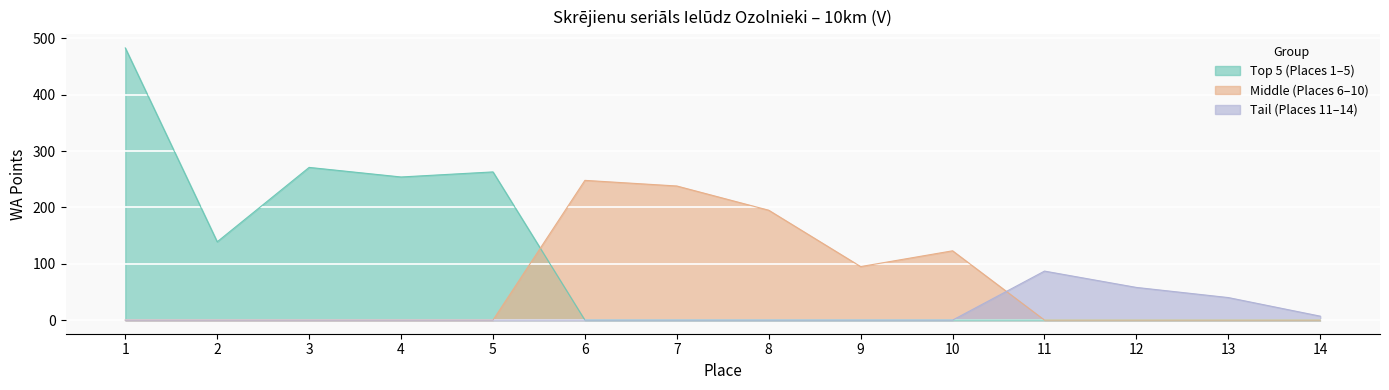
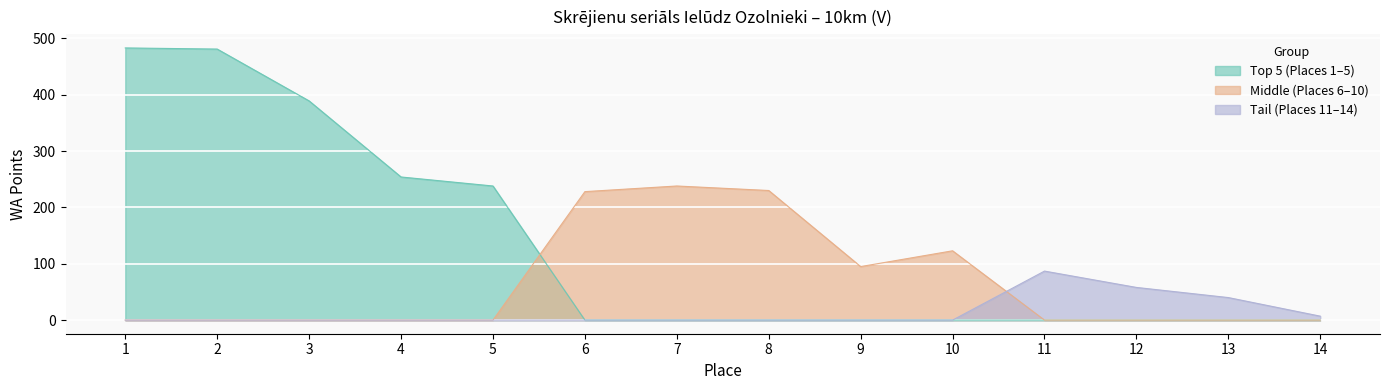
  {
    "Top 5 (Places 1–5)": {
      "1": 480,
-     "2": 140,
-     "3": 270,
+     "2": 480,
+     "3": 390,
      "4": 250,
-     "5": 260
+     "5": 240
    },
    "Middle (Places 6–10)": {
-     "6": 250,
+     "6": 230,
      "7": 240,
-     "8": 200,
+     "8": 230,
      "9": 100,
      "10": 120
    },
    "Tail (Places 11–14)": {
      "11": 90,
      "12": 60,
      "13": 40,
      "14": 10
    }
  }
